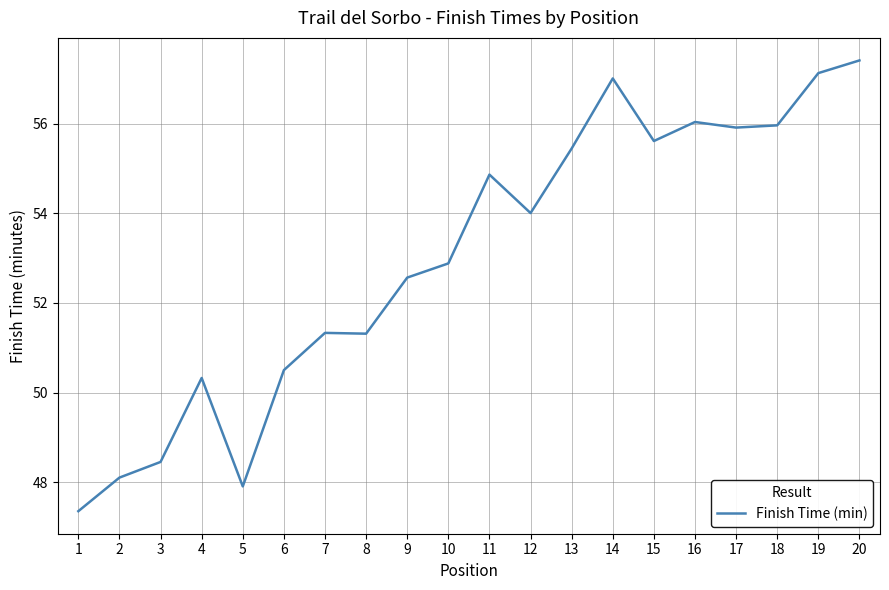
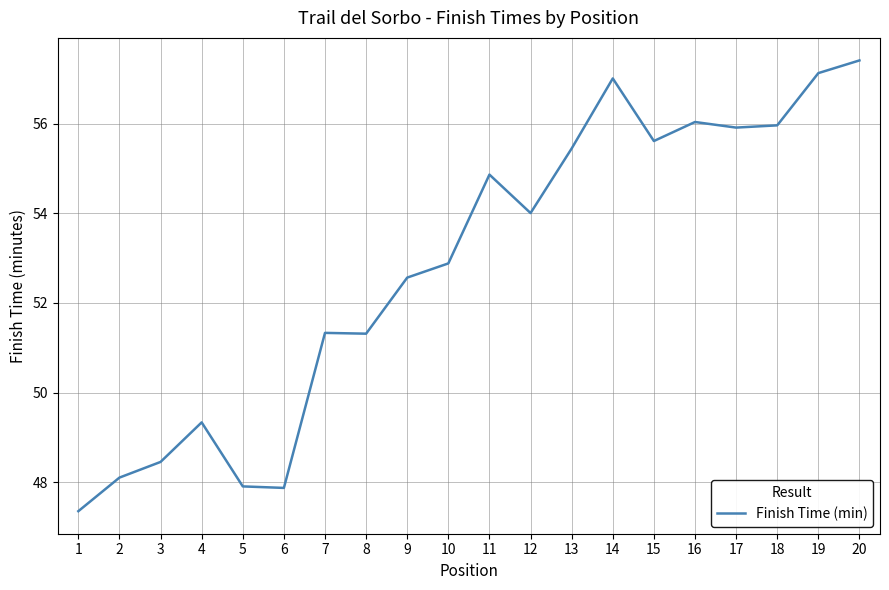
  {
    "1": 47.3,
    "2": 48.1,
    "3": 48.4,
-   "4": 50.3,
+   "4": 49.3,
    "5": 47.9,
-   "6": 50.5,
+   "6": 47.9,
    "7": 51.3,
    "8": 51.3,
    "9": 52.6,
    "10": 52.9,
    "11": 54.9,
    "12": 54.0,
    "13": 55.4,
    "14": 57.0,
    "15": 55.6,
    "16": 56.0,
    "17": 55.9,
    "18": 56.0,
    "19": 57.1,
    "20": 57.4
  }
